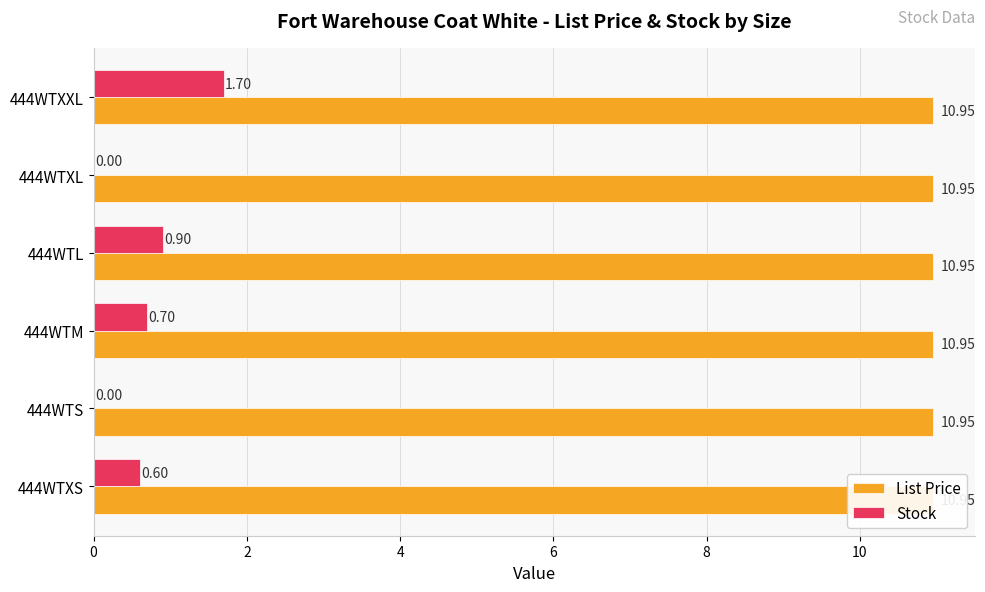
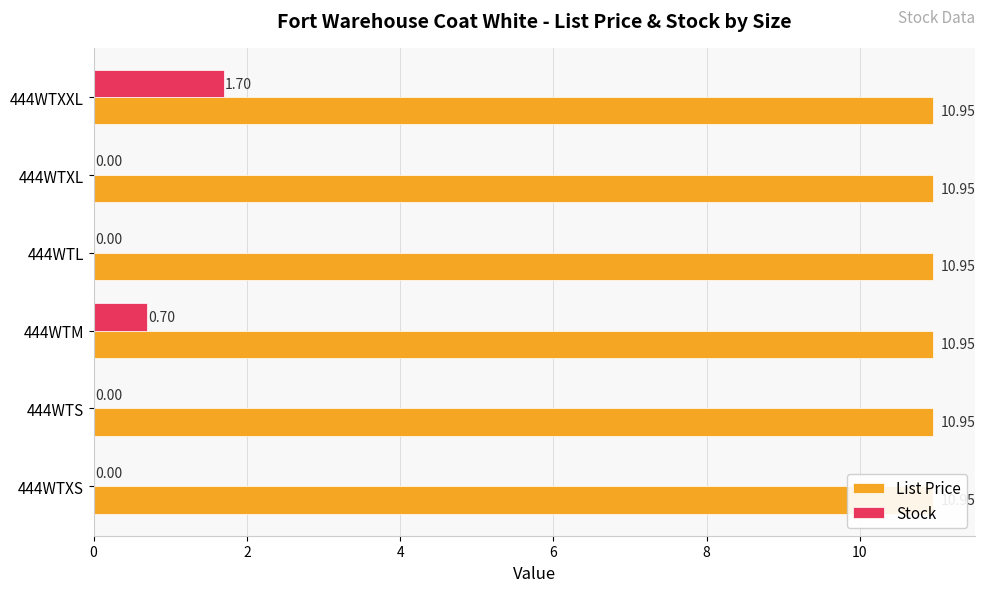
  {
    "List Price": {
      "444WTXXL": 10.95,
      "444WTXL": 10.95,
      "444WTL": 10.95,
      "444WTM": 10.95,
      "444WTS": 10.95
    },
    "Stock": {
      "444WTXXL": 1.70,
      "444WTXL": 0.00,
-     "444WTL": 0.90,
+     "444WTL": 0.00,
      "444WTM": 0.70,
      "444WTS": 0.00,
-     "444WTXS": 0.60
+     "444WTXS": 0.00
    }
  }
